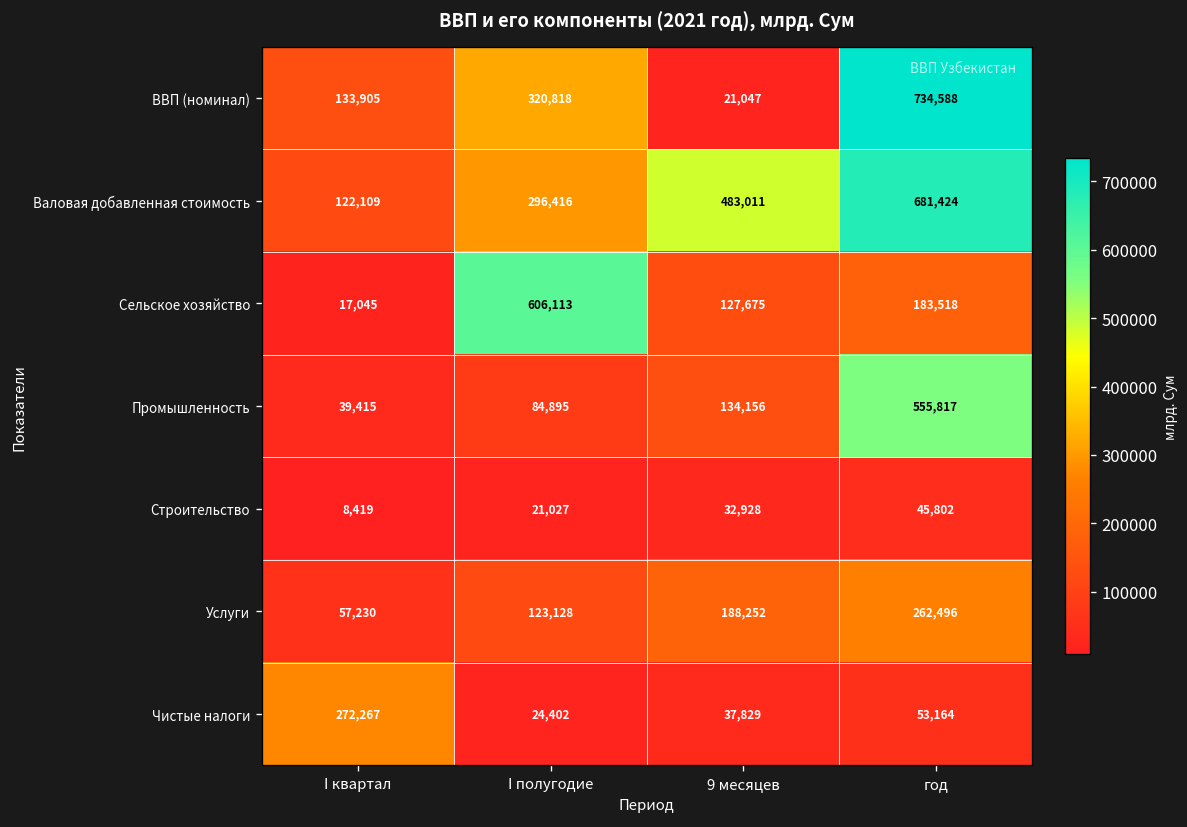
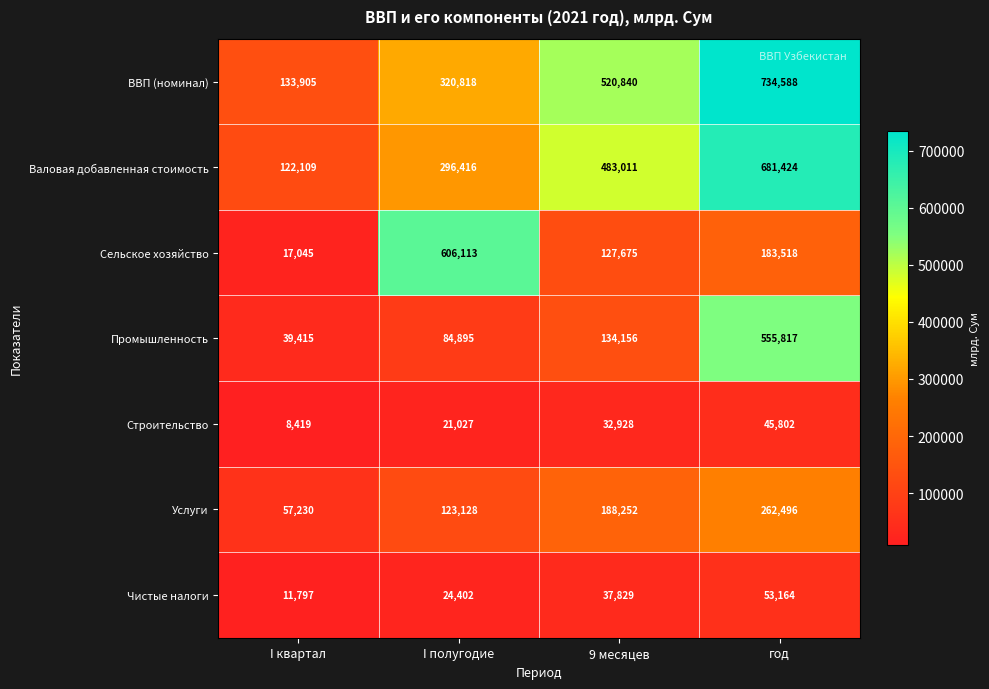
  {
    "ВВП (номинал)": {
      "I квартал": "133,905",
      "I полугодие": "320,818",
-     "9 месяцев": "21,047"
+     "9 месяцев": "520,840"
    },
    "Валовая добавленная стоимость": {
      "I квартал": "122,109",
      "I полугодие": "296,416",
      "9 месяцев": "483,011",
      "год": "681,424"
    },
    "Сельское хозяйство": {
      "I квартал": "17,045",
      "I полугодие": "606,113",
      "9 месяцев": "127,675",
      "год": "183,518"
    },
    "Промышленность": {
      "I квартал": "39,415",
      "I полугодие": "84,895",
      "9 месяцев": "134,156",
      "год": "555,817"
    },
    "Строительство": {
      "I квартал": "8,419",
      "I полугодие": "21,027",
      "9 месяцев": "32,928",
      "год": "45,802"
    },
    "Услуги": {
      "I квартал": "57,230",
      "I полугодие": "123,128",
      "9 месяцев": "188,252",
      "год": "262,496"
    },
    "Чистые налоги": {
-     "I квартал": "272,267",
+     "I квартал": "11,797",
      "I полугодие": "24,402",
      "9 месяцев": "37,829",
      "год": "53,164"
    }
  }
